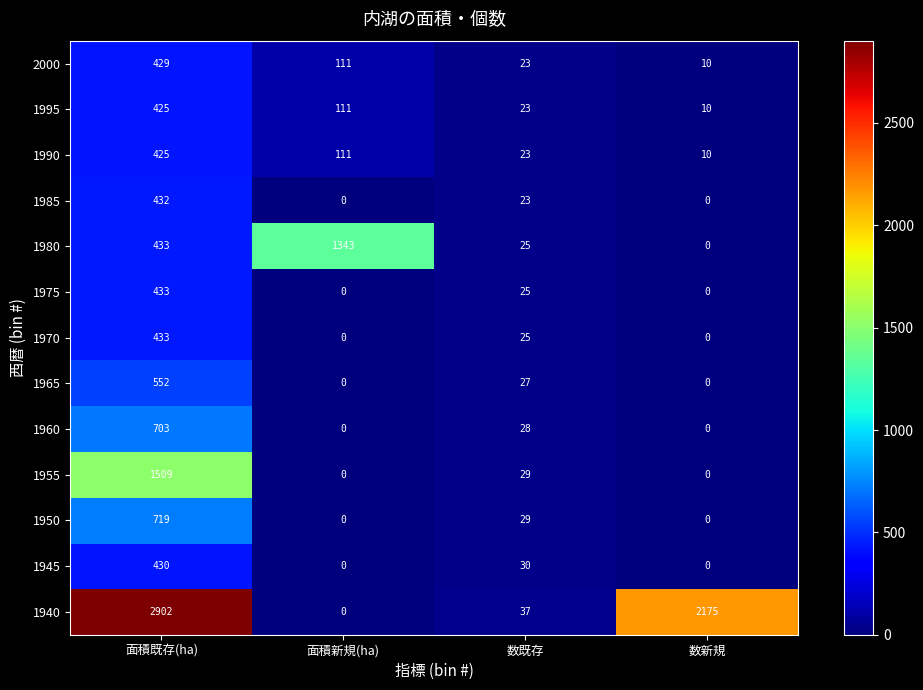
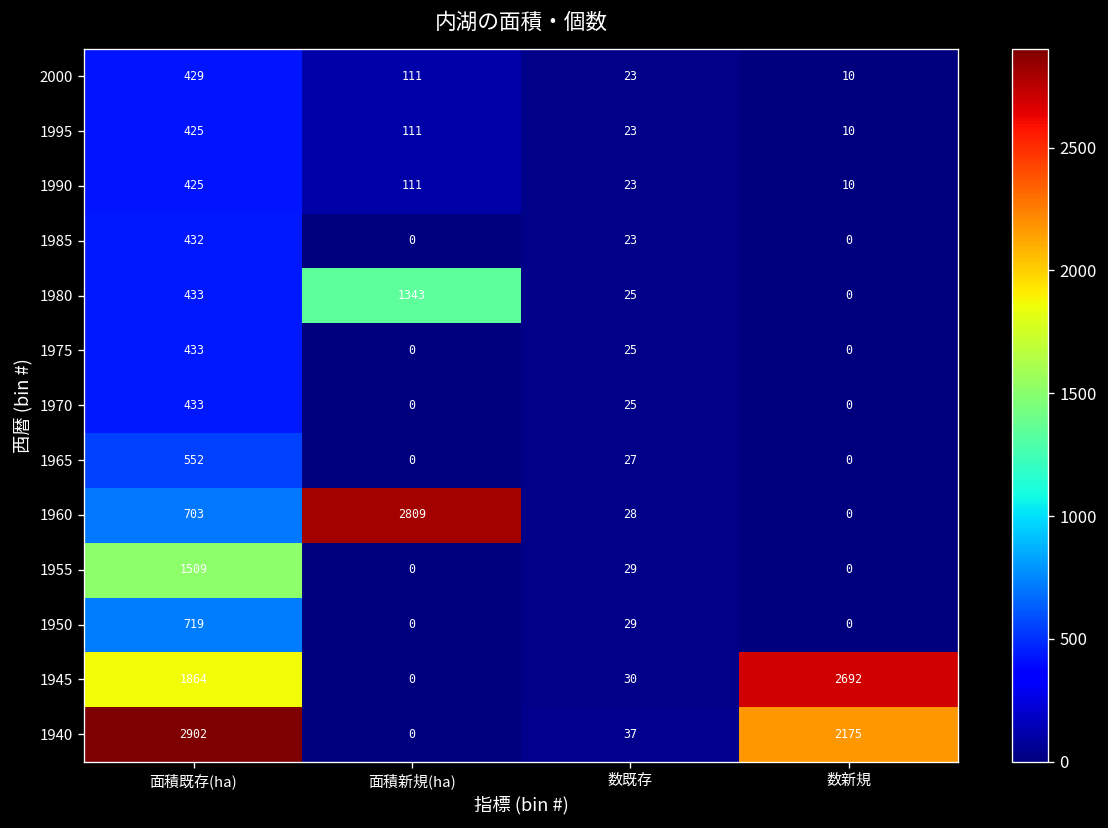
  {
    "2000": {
      "面積既存(ha)": 429,
      "面積新規(ha)": 111,
      "数既存": 23,
      "数新規": 10
    },
    "1995": {
      "面積既存(ha)": 425,
      "面積新規(ha)": 111,
      "数既存": 23,
      "数新規": 10
    },
    "1990": {
      "面積既存(ha)": 425,
      "面積新規(ha)": 111,
      "数既存": 23,
      "数新規": 10
    },
    "1985": {
      "面積既存(ha)": 432,
      "面積新規(ha)": 0,
      "数既存": 23,
      "数新規": 0
    },
    "1980": {
      "面積既存(ha)": 433,
      "面積新規(ha)": 1343,
      "数既存": 25,
      "数新規": 0
    },
    "1975": {
      "面積既存(ha)": 433,
      "面積新規(ha)": 0,
      "数既存": 25,
      "数新規": 0
    },
    "1970": {
      "面積既存(ha)": 433,
      "面積新規(ha)": 0,
      "数既存": 25,
      "数新規": 0
    },
    "1965": {
      "面積既存(ha)": 552,
      "面積新規(ha)": 0,
      "数既存": 27,
      "数新規": 0
    },
    "1960": {
      "面積既存(ha)": 703,
-     "面積新規(ha)": 0,
+     "面積新規(ha)": 2809,
      "数既存": 28,
      "数新規": 0
    },
    "1955": {
      "面積既存(ha)": 1509,
      "面積新規(ha)": 0,
      "数既存": 29,
      "数新規": 0
    },
    "1950": {
      "面積既存(ha)": 719,
      "面積新規(ha)": 0,
      "数既存": 29,
      "数新規": 0
    },
    "1945": {
-     "面積既存(ha)": 430,
+     "面積既存(ha)": 1864,
      "面積新規(ha)": 0,
      "数既存": 30,
-     "数新規": 0
+     "数新規": 2692
    },
    "1940": {
      "面積既存(ha)": 2902,
      "面積新規(ha)": 0,
      "数既存": 37,
      "数新規": 2175
    }
  }
